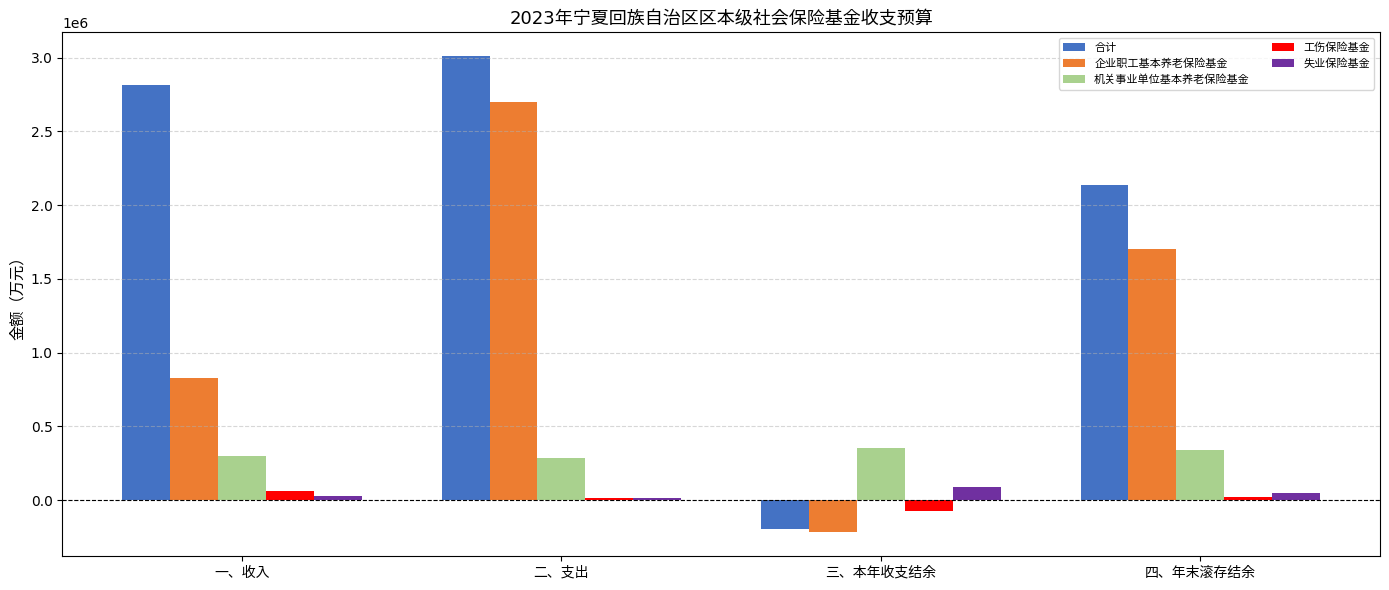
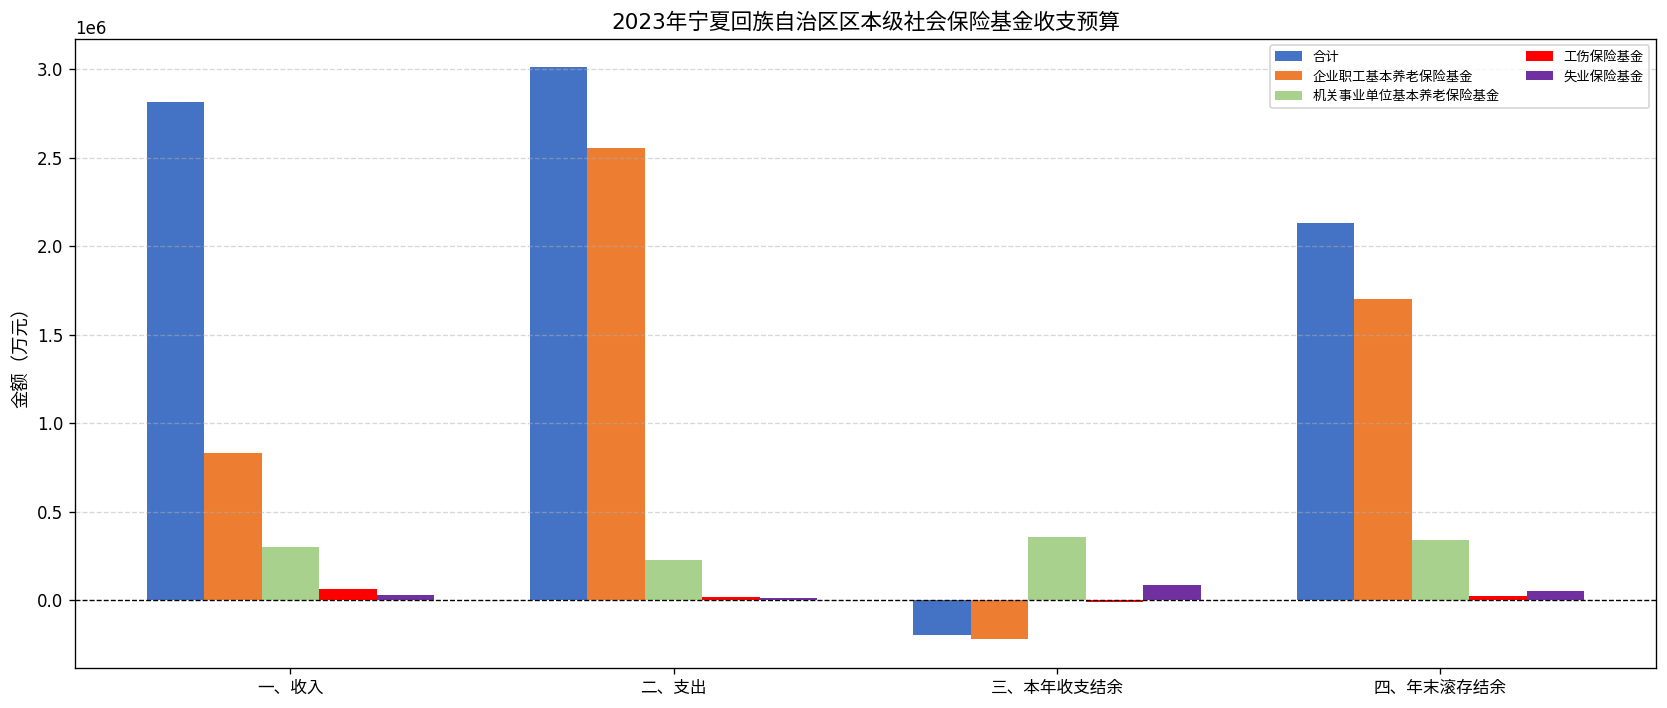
  {
    "合计": {
      "一、收入": 2810000,
      "二、支出": 3010000,
      "三、本年收支结余": -200000,
      "四、年末滚存结余": 2130000
    },
    "企业职工基本养老保险基金": {
      "一、收入": 830000,
-     "二、支出": 2700000,
+     "二、支出": 2560000,
      "三、本年收支结余": -220000,
      "四、年末滚存结余": 1700000
    },
    "机关事业单位基本养老保险基金": {
      "一、收入": 300000,
-     "二、支出": 280000,
+     "二、支出": 230000,
      "三、本年收支结余": 360000,
      "四、年末滚存结余": 340000
    },
    "工伤保险基金": {
      "一、收入": 60000,
-     "三、本年收支结余": -70000,
+     "三、本年收支结余": -10000,
      "四、年末滚存结余": 20000
    },
    "失业保险基金": {
      "一、收入": 30000,
      "三、本年收支结余": 90000,
      "四、年末滚存结余": 50000
    }
  }
